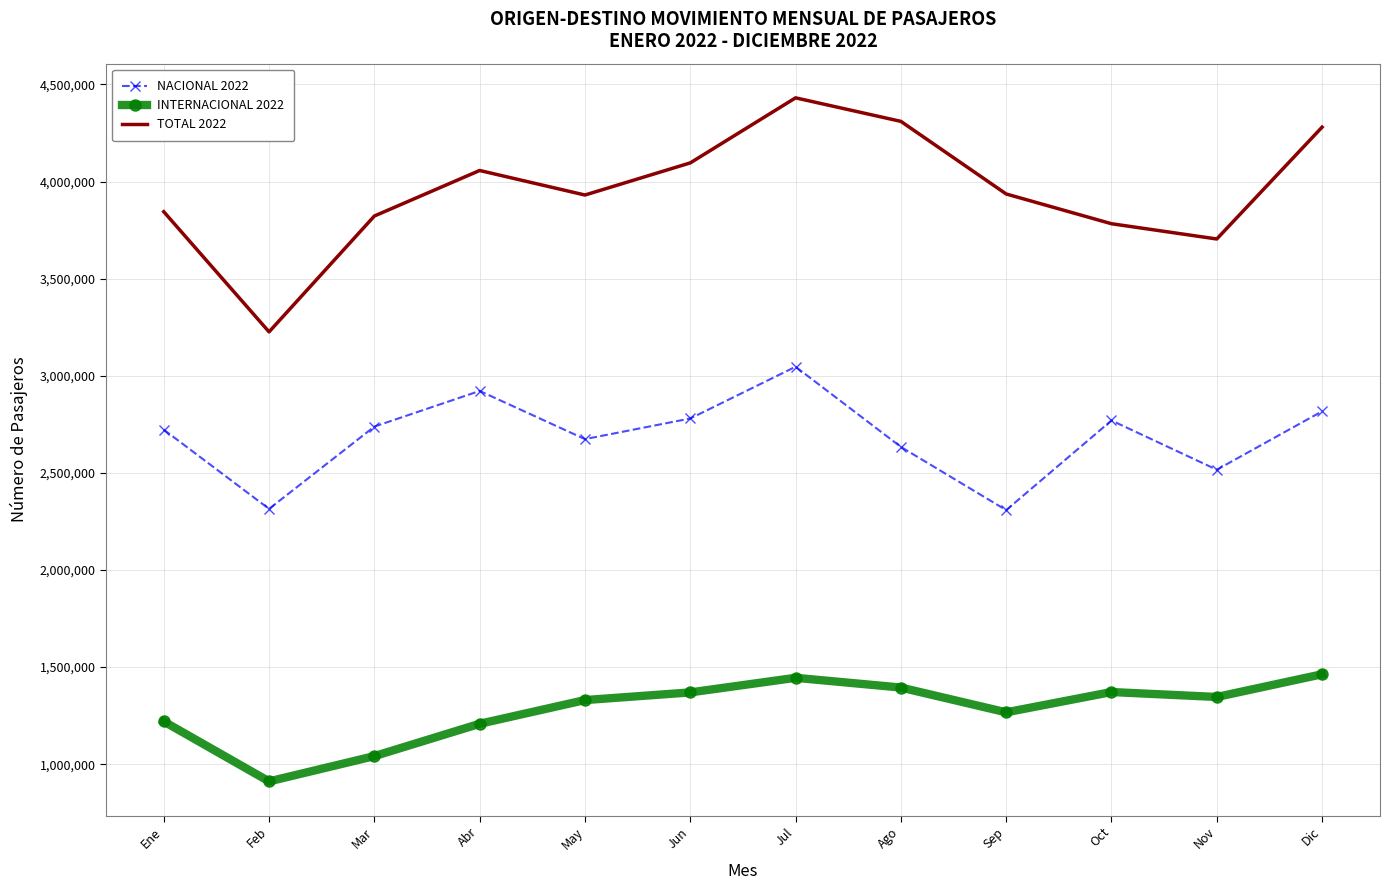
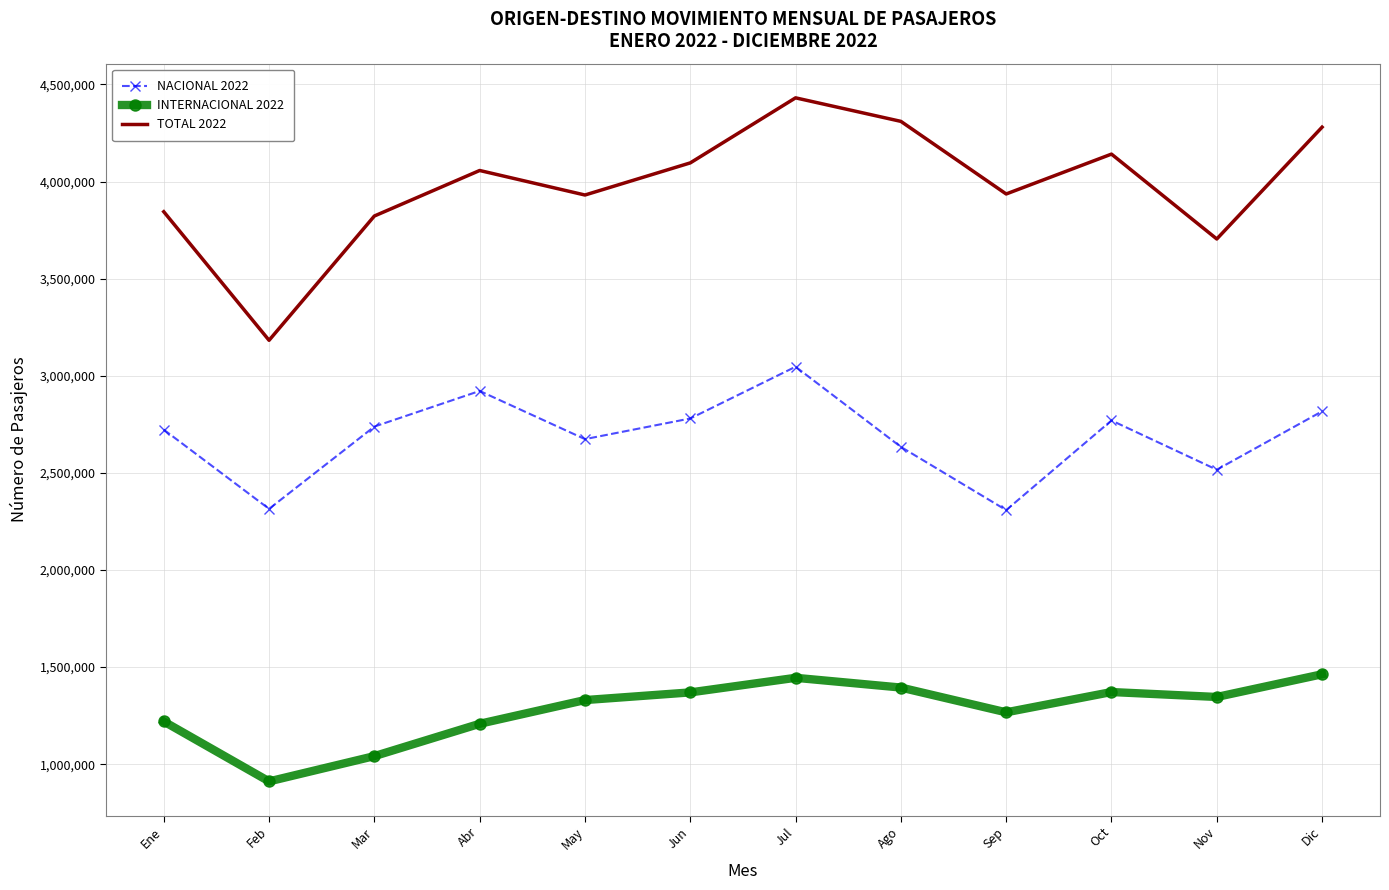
  {
    "NACIONAL 2022": {
      "Ene": "2,720,000",
      "Feb": "2,310,000",
      "Mar": "2,740,000",
      "Abr": "2,920,000",
      "May": "2,670,000",
      "Jun": "2,780,000",
      "Jul": "3,050,000",
      "Ago": "2,630,000",
      "Sep": "2,310,000",
      "Oct": "2,770,000",
      "Nov": "2,520,000",
      "Dic": "2,820,000"
    },
    "INTERNACIONAL 2022": {
      "Ene": "1,220,000",
      "Feb": "910,000",
      "Mar": "1,040,000",
      "Abr": "1,210,000",
      "May": "1,330,000",
      "Jun": "1,370,000",
      "Jul": "1,440,000",
      "Ago": "1,390,000",
      "Sep": "1,270,000",
      "Oct": "1,370,000",
      "Nov": "1,350,000",
      "Dic": "1,460,000"
    },
    "TOTAL 2022": {
      "Ene": "3,840,000",
-     "Feb": "3,230,000",
+     "Feb": "3,180,000",
      "Mar": "3,820,000",
      "Abr": "4,060,000",
      "May": "3,930,000",
      "Jun": "4,100,000",
      "Jul": "4,430,000",
      "Ago": "4,310,000",
      "Sep": "3,940,000",
-     "Oct": "3,780,000",
+     "Oct": "4,140,000",
      "Nov": "3,700,000",
      "Dic": "4,280,000"
    }
  }
